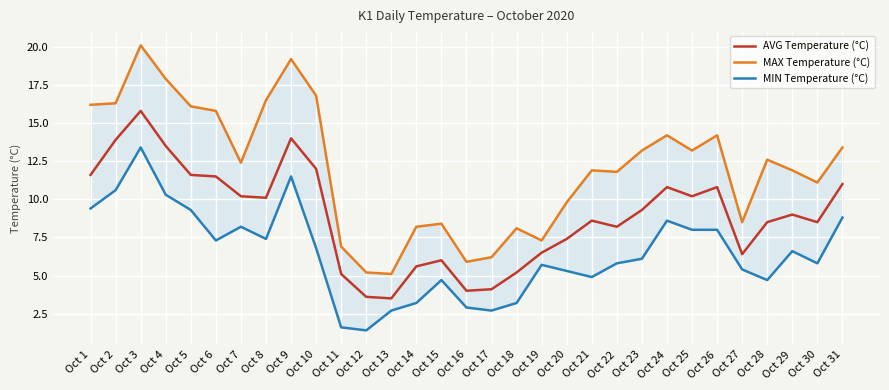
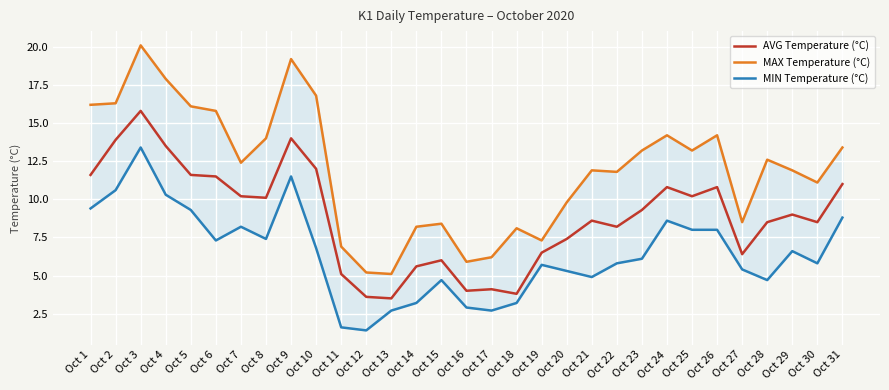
  {
    "AVG Temperature (°C)": {
      "Oct 1": 11.6,
      "Oct 2": 13.9,
      "Oct 3": 15.8,
      "Oct 4": 13.5,
      "Oct 5": 11.6,
      "Oct 6": 11.5,
      "Oct 7": 10.2,
      "Oct 8": 10.1,
      "Oct 9": 14.0,
      "Oct 10": 12.0,
      "Oct 11": 5.1,
      "Oct 12": 3.6,
      "Oct 13": 3.5,
      "Oct 14": 5.6,
      "Oct 15": 6.0,
      "Oct 16": 4.0,
      "Oct 17": 4.1,
-     "Oct 18": 5.2,
+     "Oct 18": 3.8,
      "Oct 19": 6.5,
      "Oct 20": 7.4,
      "Oct 21": 8.6,
      "Oct 22": 8.2,
      "Oct 23": 9.3,
      "Oct 24": 10.8,
      "Oct 25": 10.2,
      "Oct 26": 10.8,
      "Oct 27": 6.4,
      "Oct 28": 8.5,
      "Oct 29": 9.0,
      "Oct 30": 8.5,
      "Oct 31": 11.0
    },
    "MAX Temperature (°C)": {
      "Oct 1": 16.2,
      "Oct 2": 16.3,
      "Oct 3": 20.1,
      "Oct 4": 17.9,
      "Oct 5": 16.1,
      "Oct 6": 15.8,
      "Oct 7": 12.4,
-     "Oct 8": 16.5,
+     "Oct 8": 14.0,
      "Oct 9": 19.2,
      "Oct 10": 16.8,
      "Oct 11": 6.9,
      "Oct 12": 5.2,
      "Oct 13": 5.1,
      "Oct 14": 8.2,
      "Oct 15": 8.4,
      "Oct 16": 5.9,
      "Oct 17": 6.2,
      "Oct 18": 8.1,
      "Oct 19": 7.3,
      "Oct 20": 9.8,
      "Oct 21": 11.9,
      "Oct 22": 11.8,
      "Oct 23": 13.2,
      "Oct 24": 14.2,
      "Oct 25": 13.2,
      "Oct 26": 14.2,
      "Oct 27": 8.5,
      "Oct 28": 12.6,
      "Oct 29": 11.9,
      "Oct 30": 11.1,
      "Oct 31": 13.4
    },
    "MIN Temperature (°C)": {
      "Oct 1": 9.4,
      "Oct 2": 10.6,
      "Oct 3": 13.4,
      "Oct 4": 10.3,
      "Oct 5": 9.3,
      "Oct 6": 7.3,
      "Oct 7": 8.2,
      "Oct 8": 7.4,
      "Oct 9": 11.5,
      "Oct 10": 6.8,
      "Oct 11": 1.6,
      "Oct 12": 1.4,
      "Oct 13": 2.7,
      "Oct 14": 3.2,
      "Oct 15": 4.7,
      "Oct 16": 2.9,
      "Oct 17": 2.7,
      "Oct 18": 3.2,
      "Oct 19": 5.7,
      "Oct 20": 5.3,
      "Oct 21": 4.9,
      "Oct 22": 5.8,
      "Oct 23": 6.1,
      "Oct 24": 8.6,
      "Oct 25": 8.0,
      "Oct 26": 8.0,
      "Oct 27": 5.4,
      "Oct 28": 4.7,
      "Oct 29": 6.6,
      "Oct 30": 5.8,
      "Oct 31": 8.8
    }
  }
